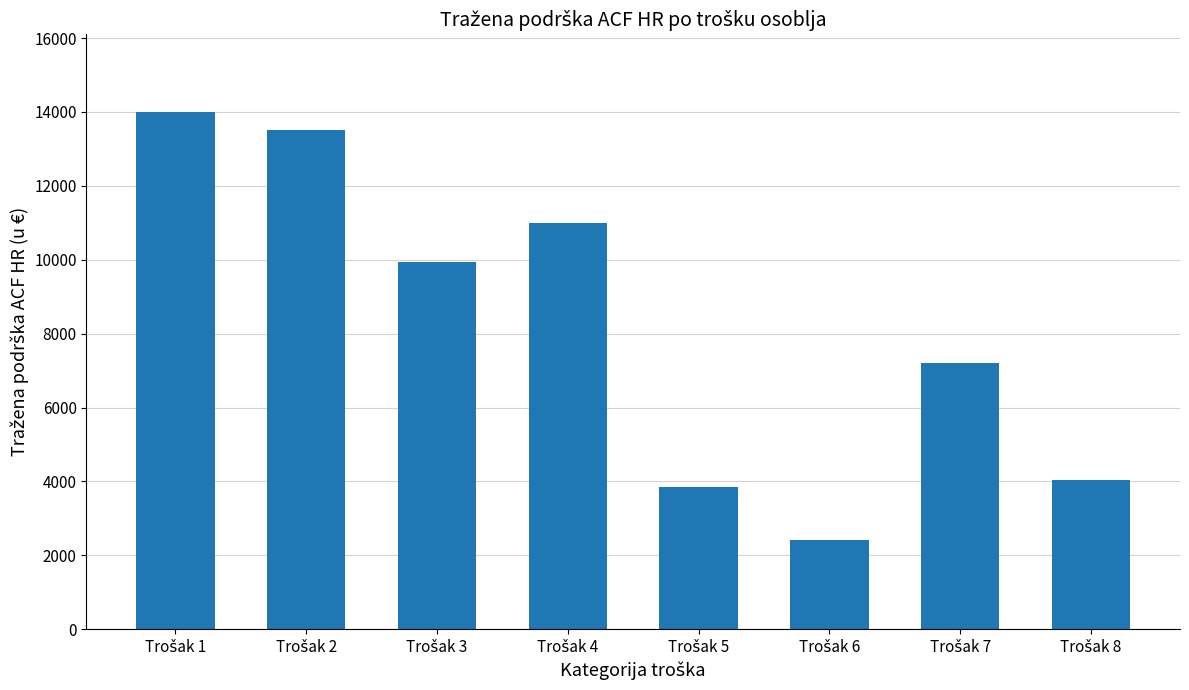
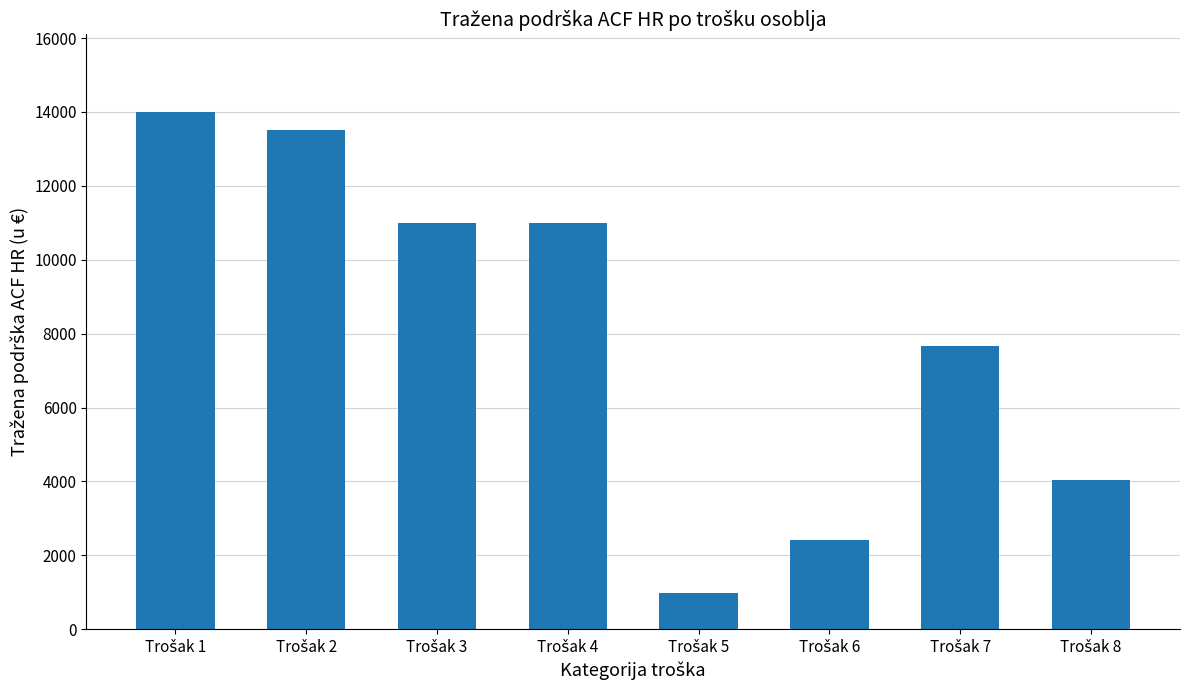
  {
    "Trošak 1": 14000,
    "Trošak 2": 13500,
-   "Trošak 3": 9900,
+   "Trošak 3": 11000,
    "Trošak 4": 11000,
-   "Trošak 5": 3900,
+   "Trošak 5": 1000,
    "Trošak 6": 2400,
-   "Trošak 7": 7200,
+   "Trošak 7": 7700,
    "Trošak 8": 4000
  }
